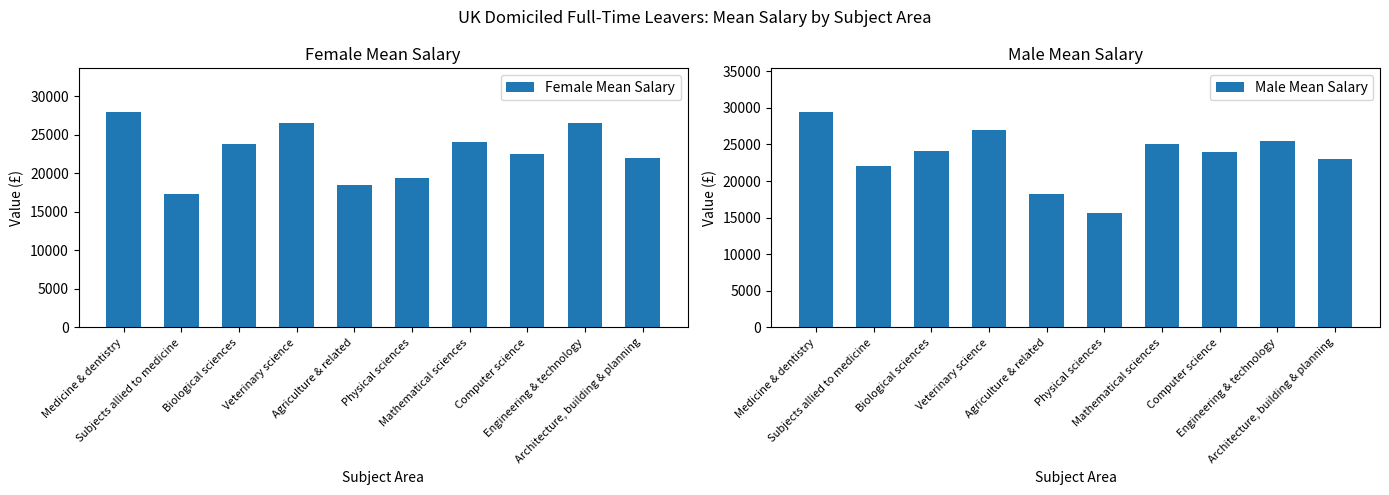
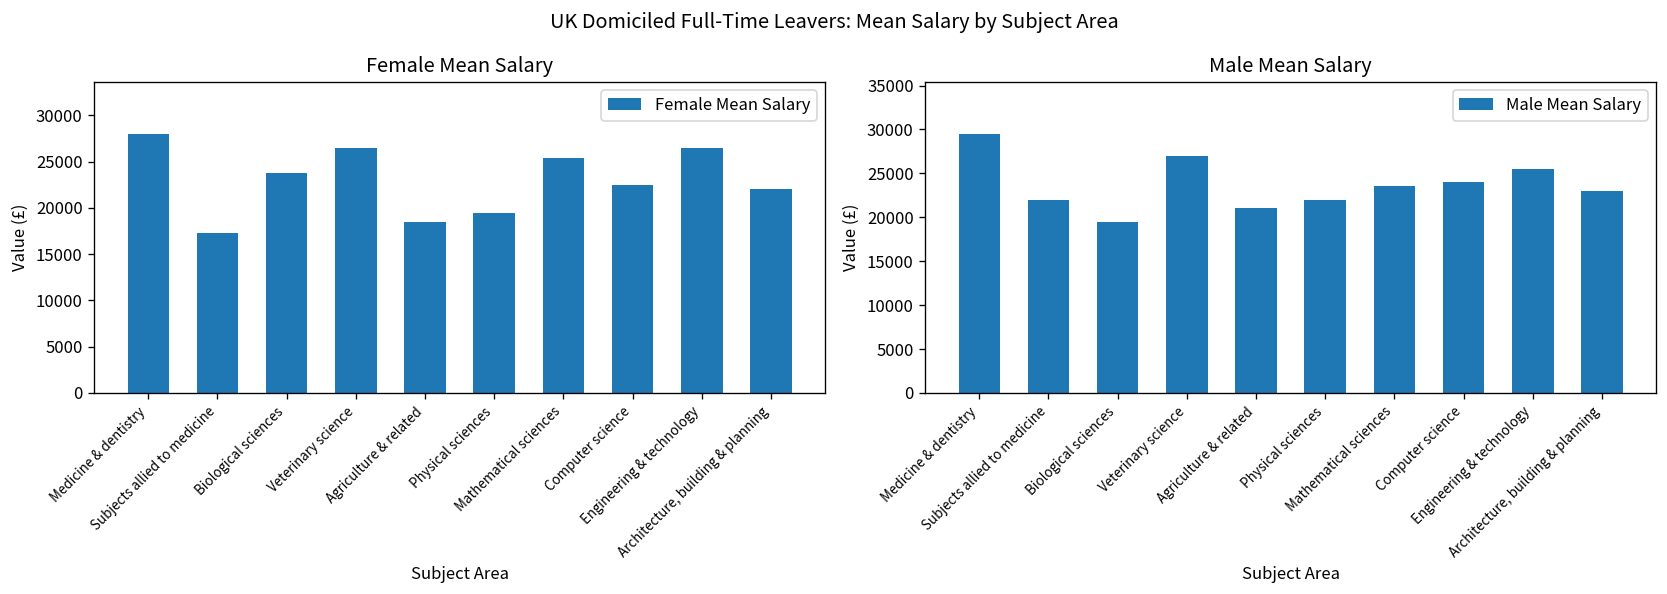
  {
    "Female Mean Salary": {
      "Medicine & dentistry": 28000,
      "Subjects allied to medicine": 17000,
      "Biological sciences": 24000,
      "Veterinary science": 27000,
      "Agriculture & related": 19000,
      "Physical sciences": 19000,
-     "Mathematical sciences": 24000,
+     "Mathematical sciences": 25000,
      "Computer science": 23000,
      "Engineering & technology": 27000,
      "Architecture, building & planning": 22000
    },
    "Male Mean Salary": {
      "Medicine & dentistry": 30000,
      "Subjects allied to medicine": 22000,
-     "Biological sciences": 24000,
+     "Biological sciences": 20000,
      "Veterinary science": 27000,
-     "Agriculture & related": 18000,
-     "Physical sciences": 16000,
-     "Mathematical sciences": 25000,
+     "Agriculture & related": 21000,
+     "Physical sciences": 22000,
+     "Mathematical sciences": 24000,
      "Computer science": 24000,
      "Engineering & technology": 26000,
      "Architecture, building & planning": 23000
    }
  }
